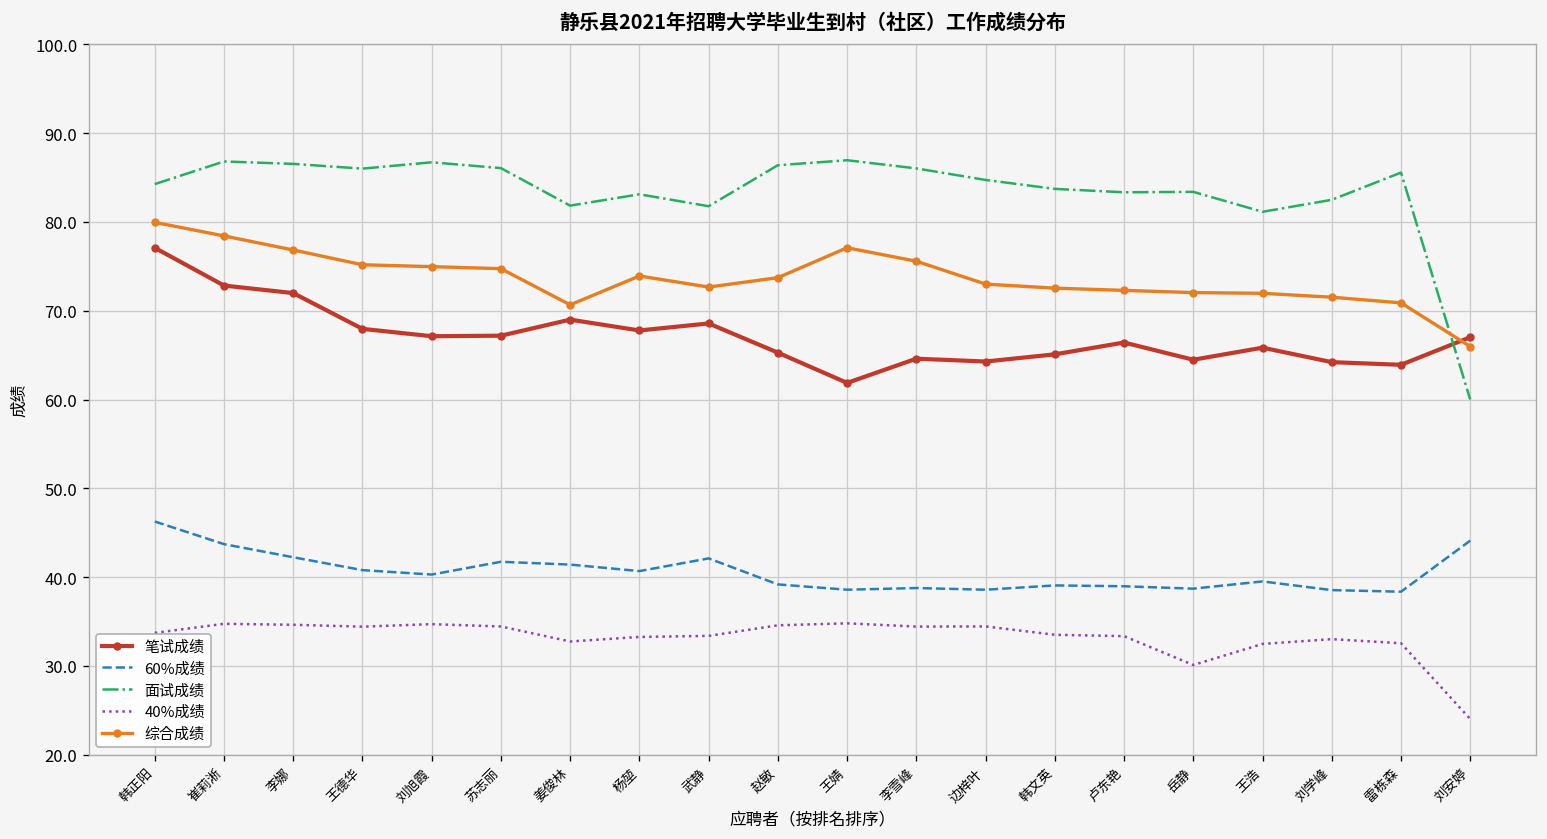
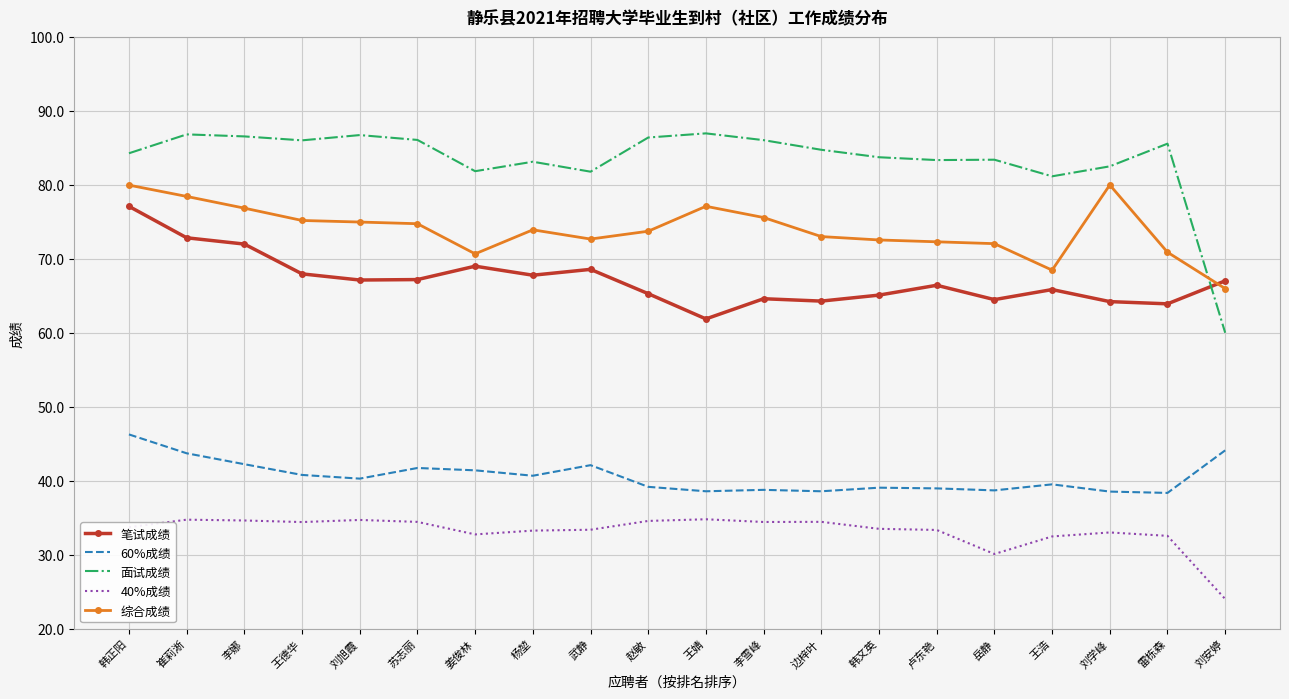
  {
    "笔试成绩": {
      "韩正阳": 77,
      "崔莉淅": 73,
      "李娜": 72,
      "王德华": 68,
      "刘旭霞": 67,
      "苏志丽": 67,
      "姜俊林": 69,
      "杨堃": 68,
      "武静": 69,
      "赵敏": 65,
      "王婧": 62,
      "李雪峰": 65,
      "边梓叶": 64,
      "韩文英": 65,
      "卢东艳": 66,
      "岳静": 64,
      "王浩": 66,
      "刘学峰": 64,
      "雷栋森": 64,
      "刘安婷": 67
    },
    "60%成绩": {
      "韩正阳": 46,
      "崔莉淅": 44,
      "李娜": 42,
      "王德华": 41,
      "刘旭霞": 40,
      "苏志丽": 42,
      "姜俊林": 41,
      "杨堃": 41,
      "武静": 42,
      "赵敏": 39,
      "王婧": 39,
      "李雪峰": 39,
      "边梓叶": 39,
      "韩文英": 39,
      "卢东艳": 39,
      "岳静": 39,
      "王浩": 40,
      "刘学峰": 39,
      "雷栋森": 38,
      "刘安婷": 44
    },
    "面试成绩": {
      "韩正阳": 84,
      "崔莉淅": 87,
      "李娜": 87,
      "王德华": 86,
      "刘旭霞": 87,
      "苏志丽": 86,
      "姜俊林": 82,
      "杨堃": 83,
      "武静": 82,
      "赵敏": 86,
      "王婧": 87,
      "李雪峰": 86,
      "边梓叶": 85,
      "韩文英": 84,
      "卢东艳": 83,
      "岳静": 83,
      "王浩": 81,
      "刘学峰": 83,
      "雷栋森": 86,
      "刘安婷": 60
    },
    "40%成绩": {
      "崔莉淅": 35,
      "李娜": 35,
      "王德华": 34,
      "刘旭霞": 35,
      "苏志丽": 34,
      "姜俊林": 33,
      "杨堃": 33,
      "武静": 33,
      "赵敏": 35,
      "王婧": 35,
      "李雪峰": 34,
      "边梓叶": 34,
      "韩文英": 33,
      "卢东艳": 33,
      "岳静": 30,
      "王浩": 32,
      "刘学峰": 33,
      "雷栋森": 33,
      "刘安婷": 24
    },
    "综合成绩": {
      "韩正阳": 80,
      "崔莉淅": 78,
      "李娜": 77,
      "王德华": 75,
      "刘旭霞": 75,
      "苏志丽": 75,
      "姜俊林": 71,
      "杨堃": 74,
      "武静": 73,
      "赵敏": 74,
      "王婧": 77,
      "李雪峰": 76,
      "边梓叶": 73,
      "韩文英": 73,
      "卢东艳": 72,
      "岳静": 72,
-     "王浩": 72,
-     "刘学峰": 72,
+     "王浩": 68,
+     "刘学峰": 80,
      "雷栋森": 71,
      "刘安婷": 66
    }
  }
